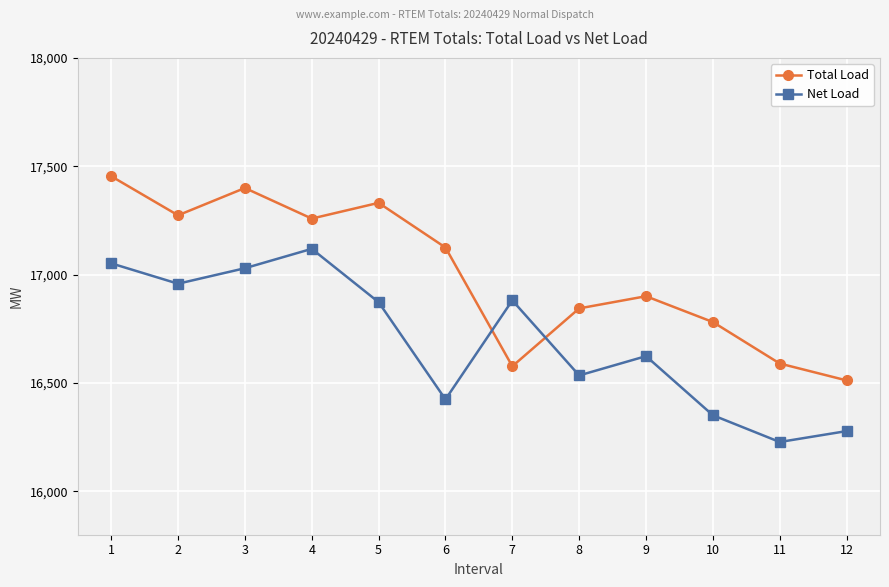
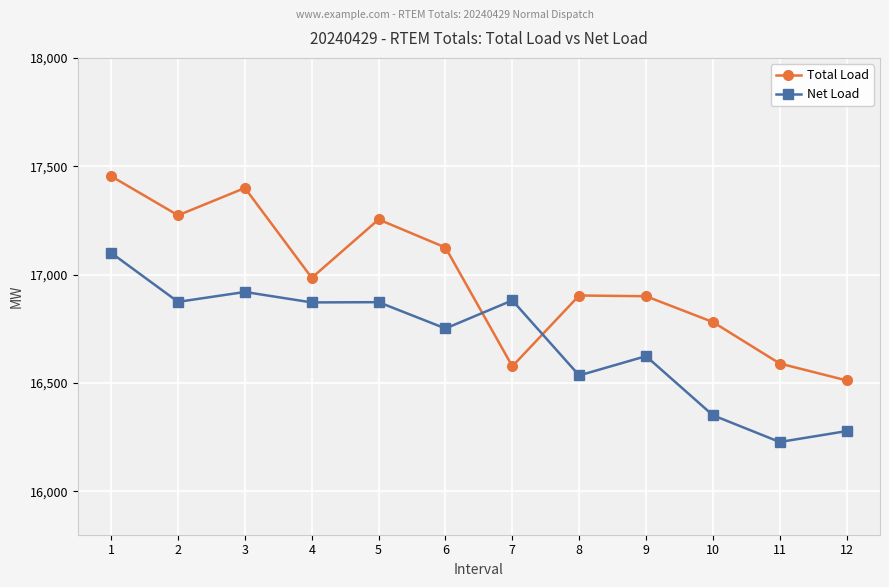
  {
    "Total Load": {
      "1": "17,450",
      "2": "17,270",
      "3": "17,400",
-     "4": "17,260",
-     "5": "17,330",
+     "4": "16,990",
+     "5": "17,250",
      "6": "17,130",
      "7": "16,580",
-     "8": "16,840",
+     "8": "16,900",
      "9": "16,900",
      "10": "16,780",
      "11": "16,590",
      "12": "16,510"
    },
    "Net Load": {
-     "1": "17,050",
-     "2": "16,960",
-     "3": "17,030",
-     "4": "17,120",
+     "1": "17,100",
+     "2": "16,870",
+     "3": "16,920",
+     "4": "16,870",
      "5": "16,870",
-     "6": "16,420",
+     "6": "16,750",
      "7": "16,880",
      "8": "16,530",
      "9": "16,620",
      "10": "16,350",
      "11": "16,230",
      "12": "16,280"
    }
  }
